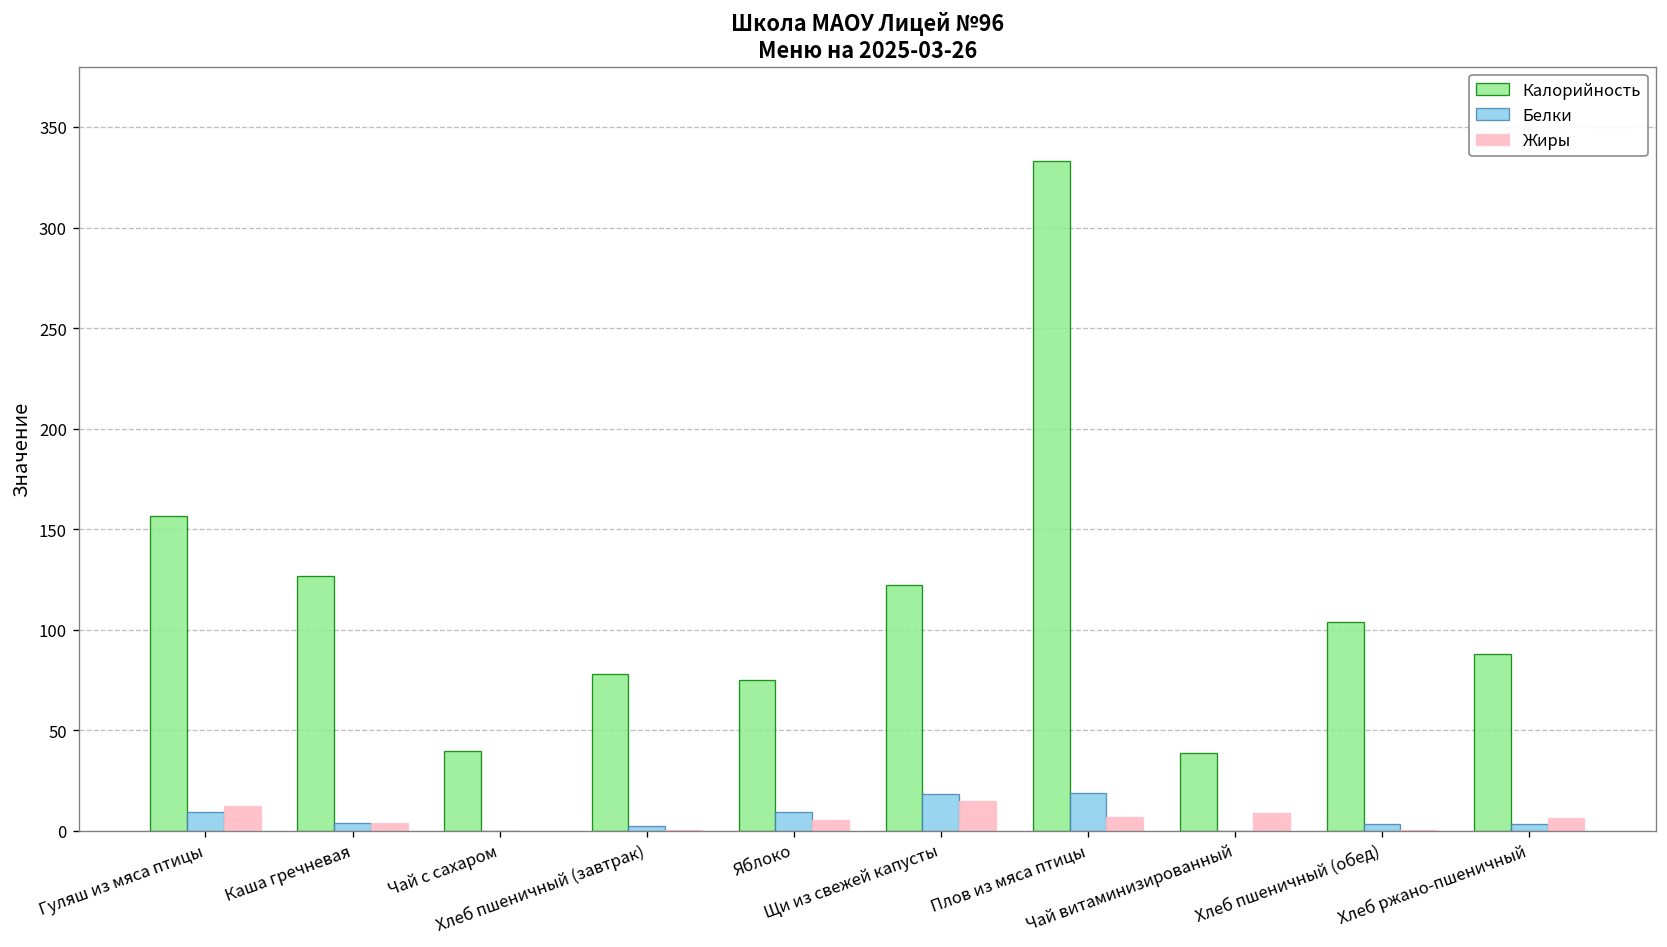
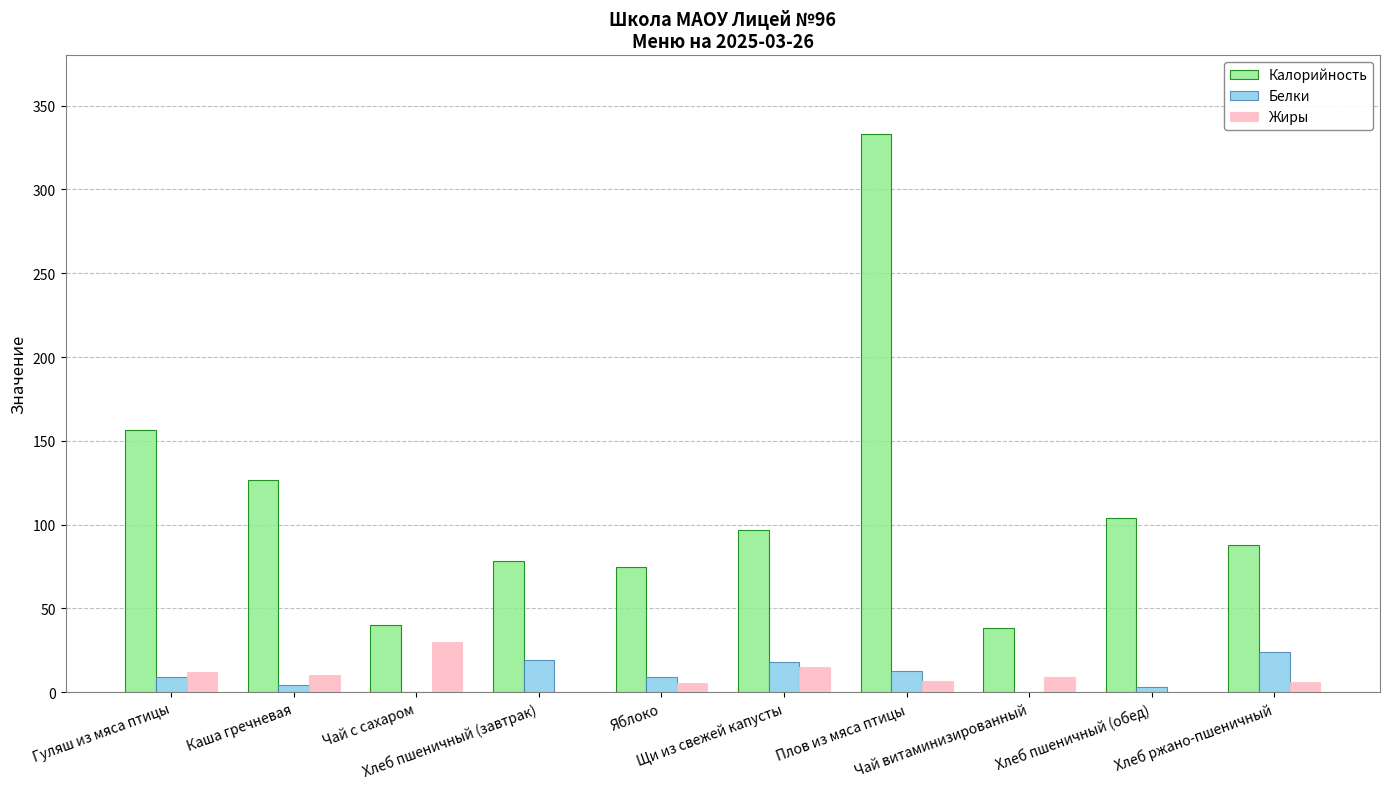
  {
    "Калорийность": {
      "Гуляш из мяса птицы": 156,
      "Каша гречневая": 127,
      "Чай с сахаром": 40,
      "Хлеб пшеничный (завтрак)": 78,
      "Яблоко": 75,
-     "Щи из свежей капусты": 122,
+     "Щи из свежей капусты": 97,
      "Плов из мяса птицы": 333,
      "Чай витаминизированный": 39,
      "Хлеб пшеничный (обед)": 104,
      "Хлеб ржано-пшеничный": 88
    },
    "Белки": {
      "Гуляш из мяса птицы": 9,
      "Каша гречневая": 4,
      "Чай с сахаром": 0,
-     "Хлеб пшеничный (завтрак)": 2,
+     "Хлеб пшеничный (завтрак)": 19,
      "Яблоко": 9,
      "Щи из свежей капусты": 18,
-     "Плов из мяса птицы": 19,
+     "Плов из мяса птицы": 13,
      "Чай витаминизированный": 0,
      "Хлеб пшеничный (обед)": 3,
-     "Хлеб ржано-пшеничный": 4
+     "Хлеб ржано-пшеничный": 24
    },
    "Жиры": {
      "Гуляш из мяса птицы": 12,
-     "Каша гречневая": 4,
-     "Чай с сахаром": 0,
+     "Каша гречневая": 10,
+     "Чай с сахаром": 30,
      "Яблоко": 5,
      "Щи из свежей капусты": 15,
      "Плов из мяса птицы": 7,
      "Чай витаминизированный": 9,
      "Хлеб ржано-пшеничный": 6
    }
  }
